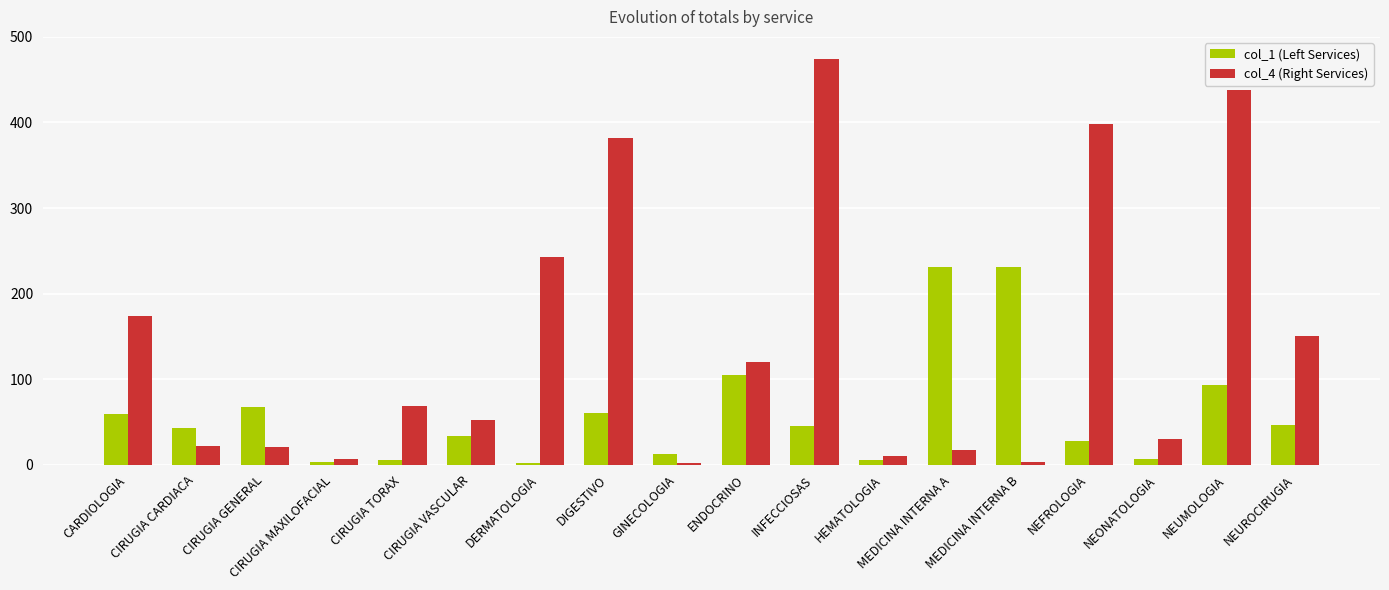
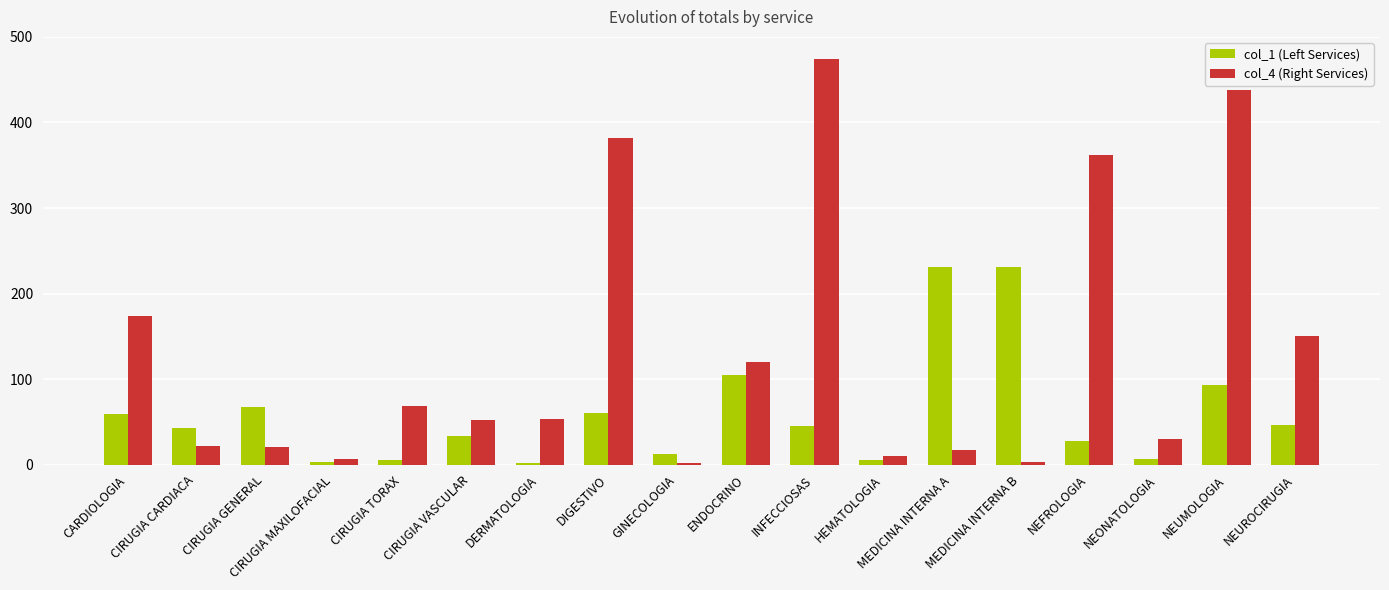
  {
    "col_1 (Left Services)": {
      "CARDIOLOGIA": 60,
      "CIRUGIA CARDIACA": 40,
      "CIRUGIA GENERAL": 70,
      "CIRUGIA MAXILOFACIAL": 0,
      "CIRUGIA TORAX": 10,
      "CIRUGIA VASCULAR": 30,
      "DIGESTIVO": 60,
      "GINECOLOGIA": 10,
      "ENDOCRINO": 110,
      "INFECCIOSAS": 50,
      "HEMATOLOGIA": 10,
      "MEDICINA INTERNA A": 230,
      "MEDICINA INTERNA B": 230,
      "NEFROLOGIA": 30,
      "NEONATOLOGIA": 10,
      "NEUMOLOGIA": 90,
      "NEUROCIRUGIA": 50
    },
    "col_4 (Right Services)": {
      "CARDIOLOGIA": 170,
      "CIRUGIA CARDIACA": 20,
      "CIRUGIA GENERAL": 20,
      "CIRUGIA MAXILOFACIAL": 10,
      "CIRUGIA TORAX": 70,
      "CIRUGIA VASCULAR": 50,
-     "DERMATOLOGIA": 240,
+     "DERMATOLOGIA": 50,
      "DIGESTIVO": 380,
      "ENDOCRINO": 120,
      "INFECCIOSAS": 470,
      "HEMATOLOGIA": 10,
      "MEDICINA INTERNA A": 20,
      "MEDICINA INTERNA B": 0,
-     "NEFROLOGIA": 400,
+     "NEFROLOGIA": 360,
      "NEONATOLOGIA": 30,
      "NEUMOLOGIA": 440,
      "NEUROCIRUGIA": 150
    }
  }
